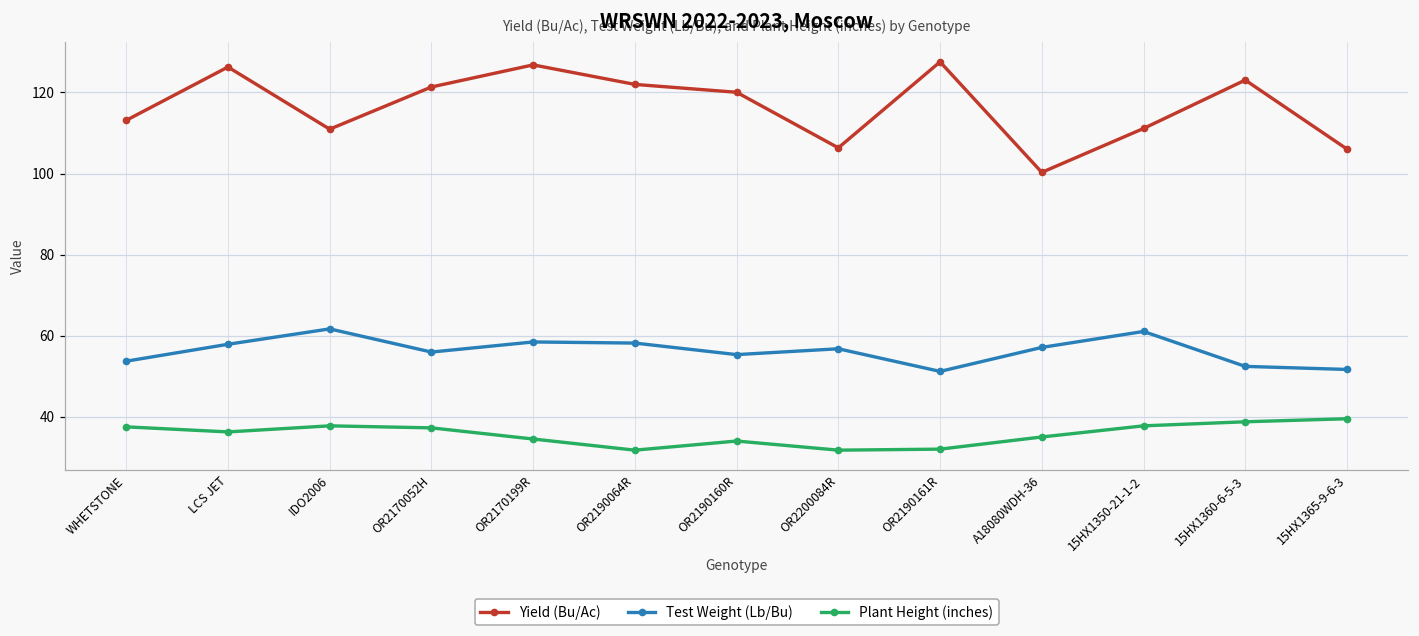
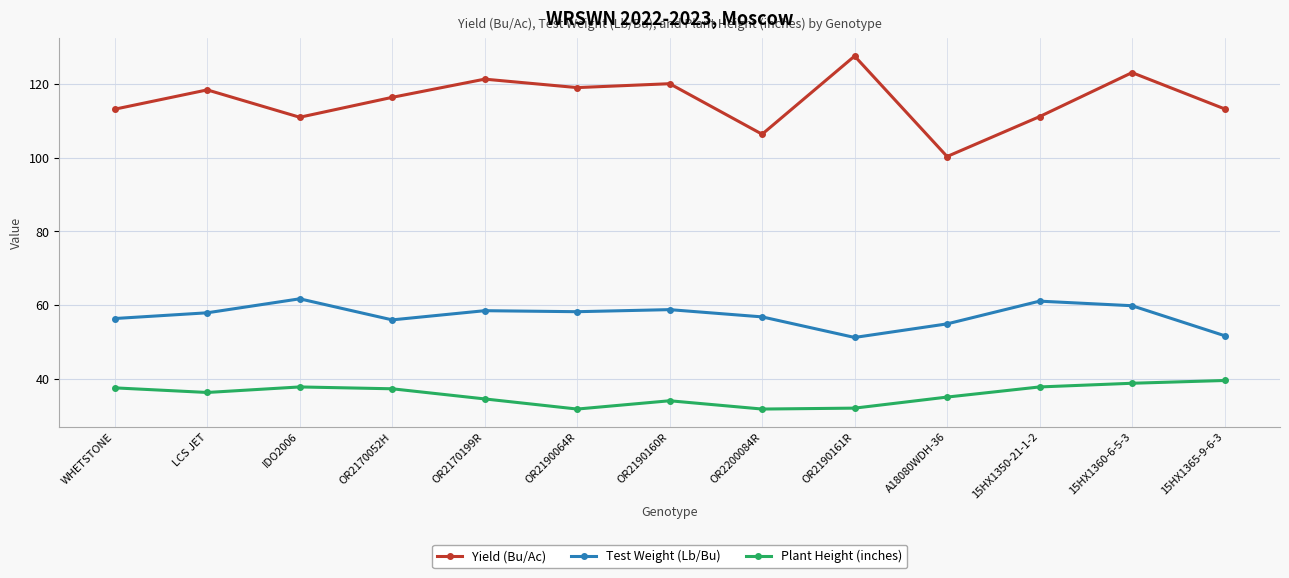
  {
    "Yield (Bu/Ac)": {
      "WHETSTONE": 113,
-     "LCS JET": 126,
+     "LCS JET": 118,
      "IDO2006": 111,
-     "OR2170052H": 121,
-     "OR2170199R": 127,
-     "OR2190064R": 122,
+     "OR2170052H": 116,
+     "OR2170199R": 121,
+     "OR2190064R": 119,
      "OR2190160R": 120,
      "OR2200084R": 106,
      "OR2190161R": 128,
      "A18080WDH-36": 100,
      "15HX1350-21-1-2": 111,
      "15HX1360-6-5-3": 123,
-     "15HX1365-9-6-3": 106
+     "15HX1365-9-6-3": 113
    },
    "Test Weight (Lb/Bu)": {
-     "WHETSTONE": 54,
+     "WHETSTONE": 56,
      "LCS JET": 58,
      "IDO2006": 62,
      "OR2170052H": 56,
      "OR2170199R": 58,
      "OR2190064R": 58,
-     "OR2190160R": 55,
+     "OR2190160R": 59,
      "OR2200084R": 57,
      "OR2190161R": 51,
-     "A18080WDH-36": 57,
+     "A18080WDH-36": 55,
      "15HX1350-21-1-2": 61,
-     "15HX1360-6-5-3": 52,
+     "15HX1360-6-5-3": 60,
      "15HX1365-9-6-3": 52
    },
    "Plant Height (inches)": {
      "WHETSTONE": 38,
      "LCS JET": 36,
      "IDO2006": 38,
      "OR2170052H": 37,
      "OR2170199R": 35,
      "OR2190064R": 32,
      "OR2190160R": 34,
      "OR2200084R": 32,
      "OR2190161R": 32,
      "A18080WDH-36": 35,
      "15HX1350-21-1-2": 38,
      "15HX1360-6-5-3": 39,
      "15HX1365-9-6-3": 40
    }
  }
